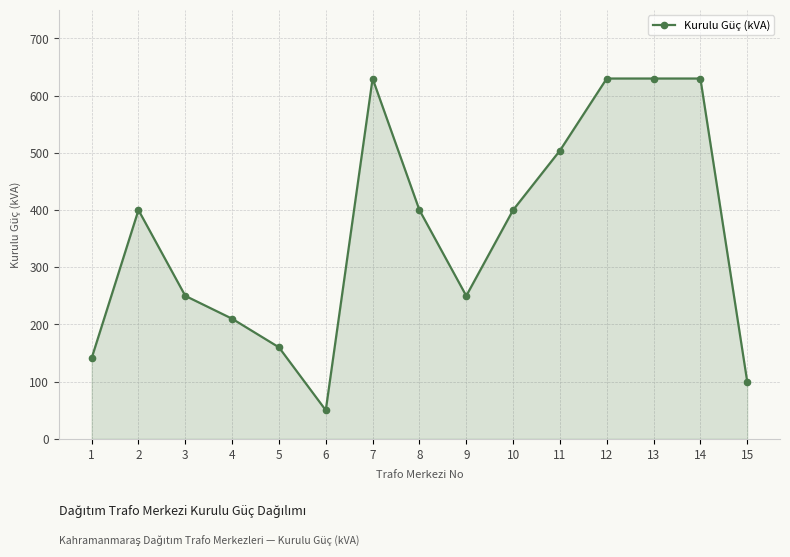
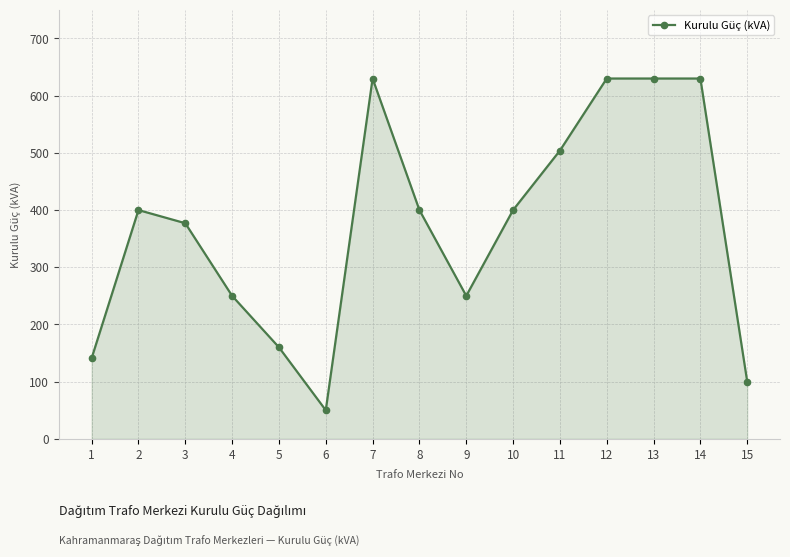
  {
    "1": 140,
    "2": 400,
-   "3": 250,
-   "4": 210,
+   "3": 380,
+   "4": 250,
    "5": 160,
    "6": 50,
    "7": 630,
    "8": 400,
    "9": 250,
    "10": 400,
    "11": 500,
    "12": 630,
    "13": 630,
    "14": 630,
    "15": 100
  }
